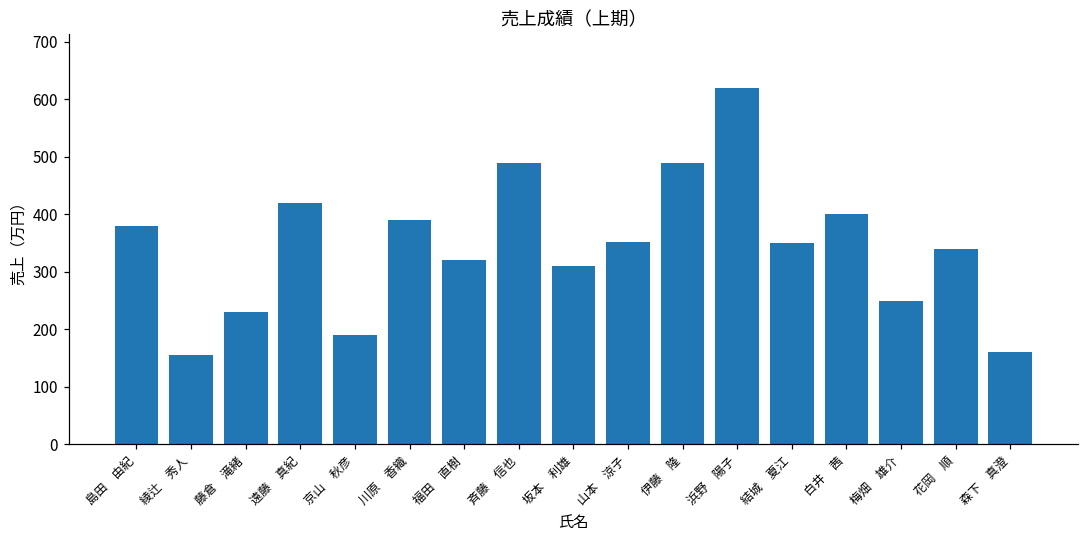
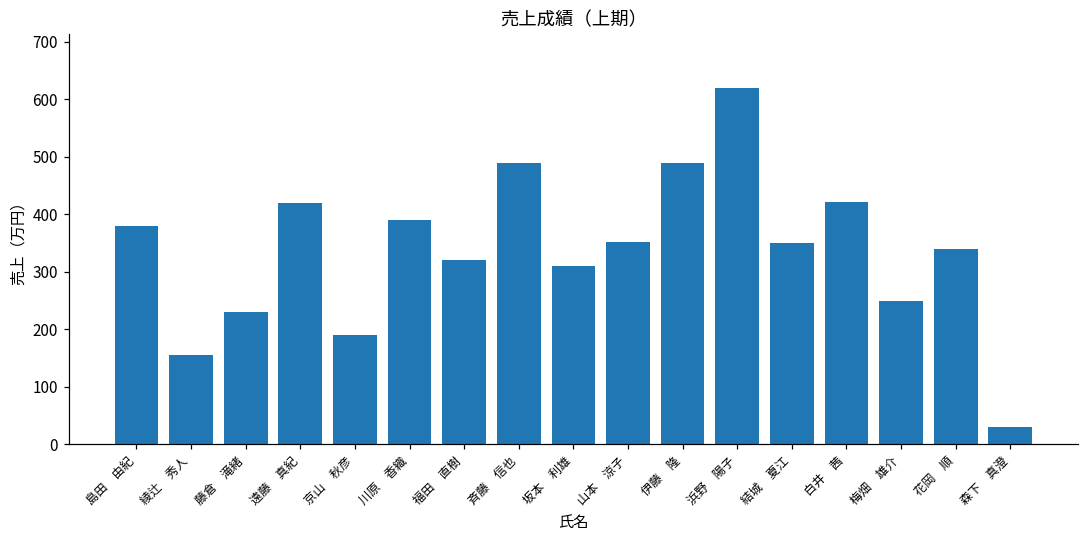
  {
    "島田 由紀": 380,
    "綾辻 秀人": 160,
    "藤倉 滝緒": 230,
    "遠藤 真紀": 420,
    "京山 秋彦": 190,
    "川原 香織": 390,
    "福田 直樹": 320,
    "斉藤 信也": 490,
    "坂本 利雄": 310,
    "山本 涼子": 350,
    "伊藤 隆": 490,
    "浜野 陽子": 620,
    "結城 夏江": 350,
-   "白井 茜": 400,
+   "白井 茜": 420,
    "梅畑 雄介": 250,
    "花岡 順": 340,
-   "森下 真澄": 160
+   "森下 真澄": 30
  }
